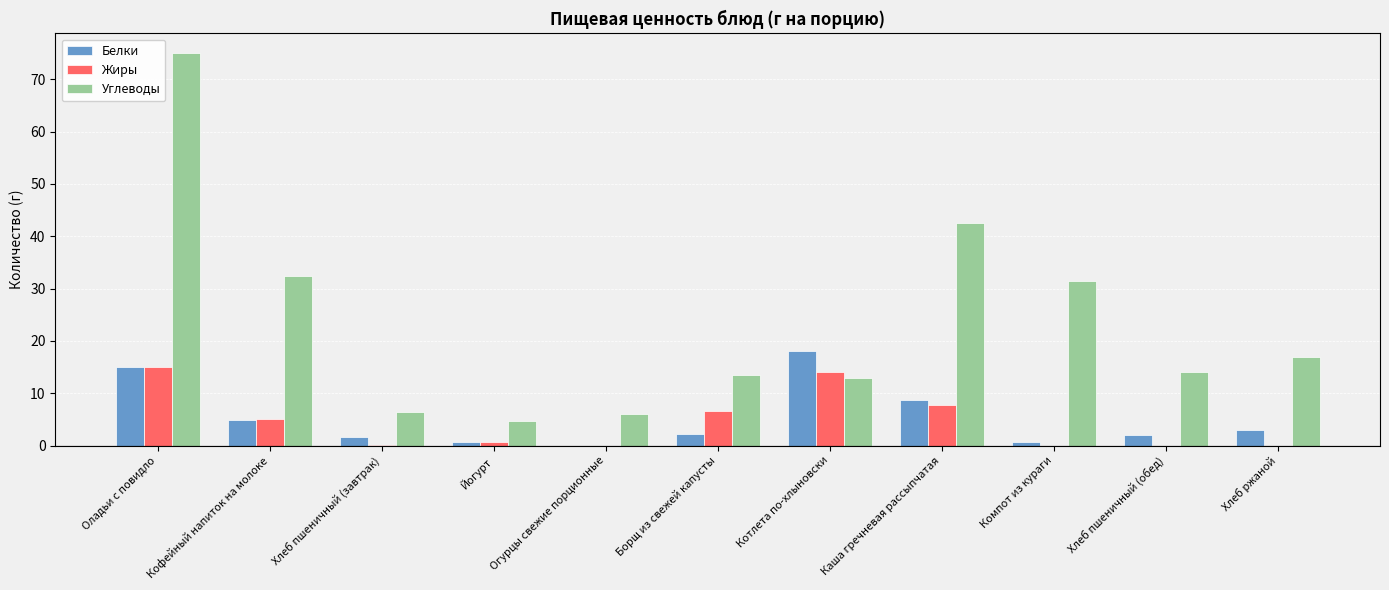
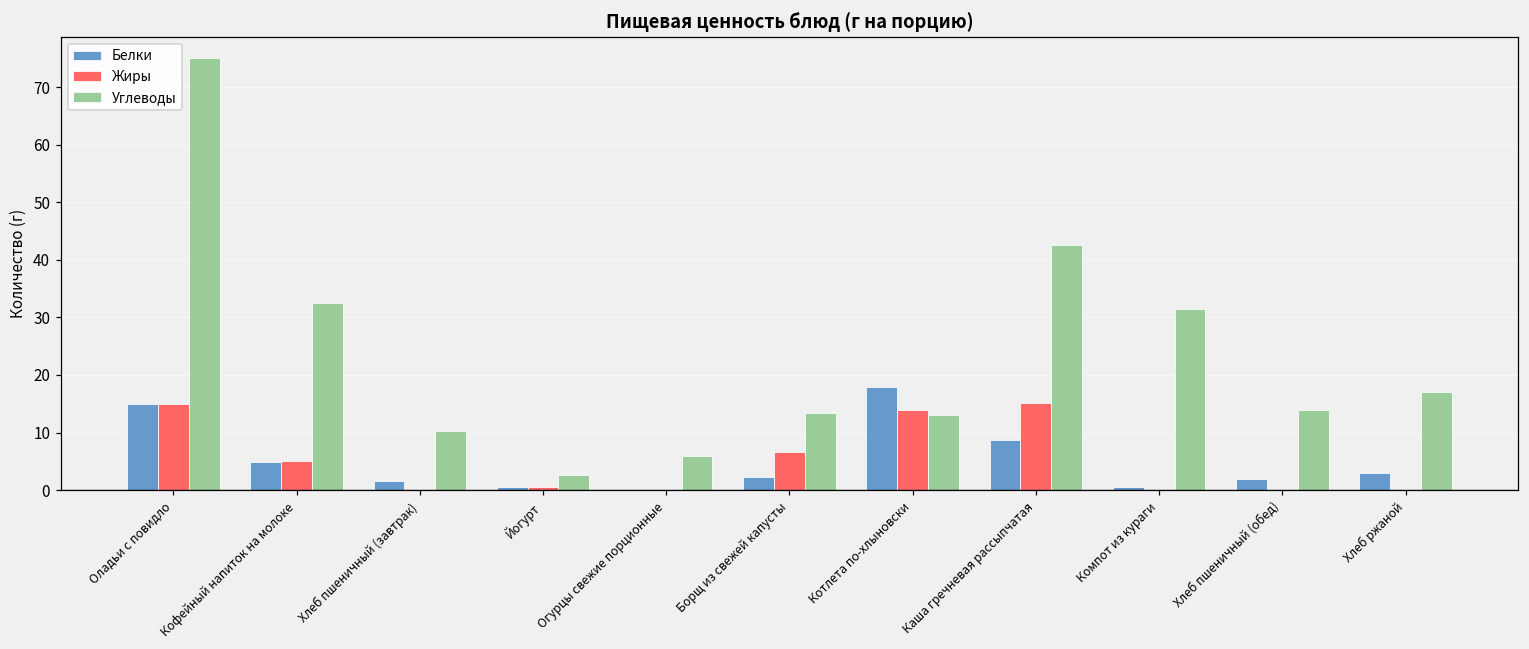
  {
    "Белки": {
      "Оладьи с повидло": 15,
      "Кофейный напиток на молоке": 5,
      "Хлеб пшеничный (завтрак)": 2,
      "Йогурт": 1,
      "Огурцы свежие порционные": 0,
      "Борщ из свежей капусты": 2,
      "Котлета по-хлыновски": 18,
      "Каша гречневая рассыпчатая": 9,
      "Компот из кураги": 1,
      "Хлеб пшеничный (обед)": 2,
      "Хлеб ржаной": 3
    },
    "Жиры": {
      "Оладьи с повидло": 15,
      "Кофейный напиток на молоке": 5,
      "Йогурт": 1,
      "Огурцы свежие порционные": 0,
      "Борщ из свежей капусты": 7,
      "Котлета по-хлыновски": 14,
-     "Каша гречневая рассыпчатая": 8,
+     "Каша гречневая рассыпчатая": 15,
      "Компот из кураги": 0,
      "Хлеб пшеничный (обед)": 0,
      "Хлеб ржаной": 0
    },
    "Углеводы": {
      "Оладьи с повидло": 75,
      "Кофейный напиток на молоке": 33,
-     "Хлеб пшеничный (завтрак)": 6,
-     "Йогурт": 5,
+     "Хлеб пшеничный (завтрак)": 10,
+     "Йогурт": 3,
      "Огурцы свежие порционные": 6,
      "Борщ из свежей капусты": 13,
      "Котлета по-хлыновски": 13,
      "Каша гречневая рассыпчатая": 43,
      "Компот из кураги": 31,
      "Хлеб пшеничный (обед)": 14,
      "Хлеб ржаной": 17
    }
  }
